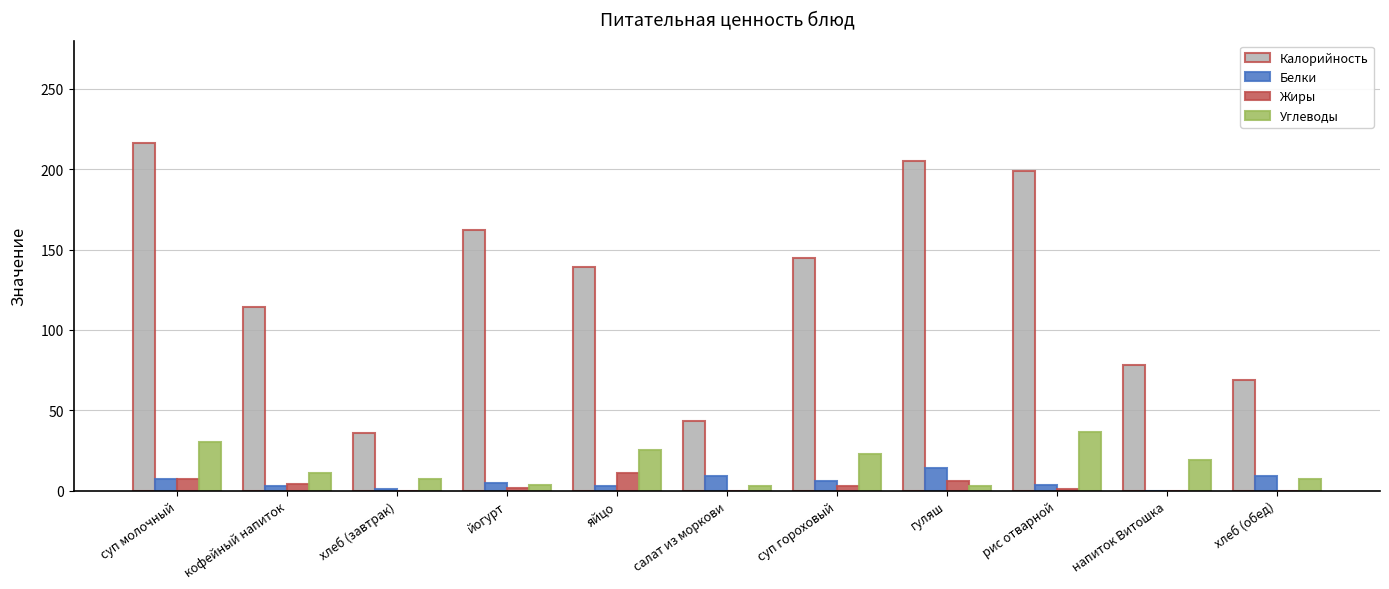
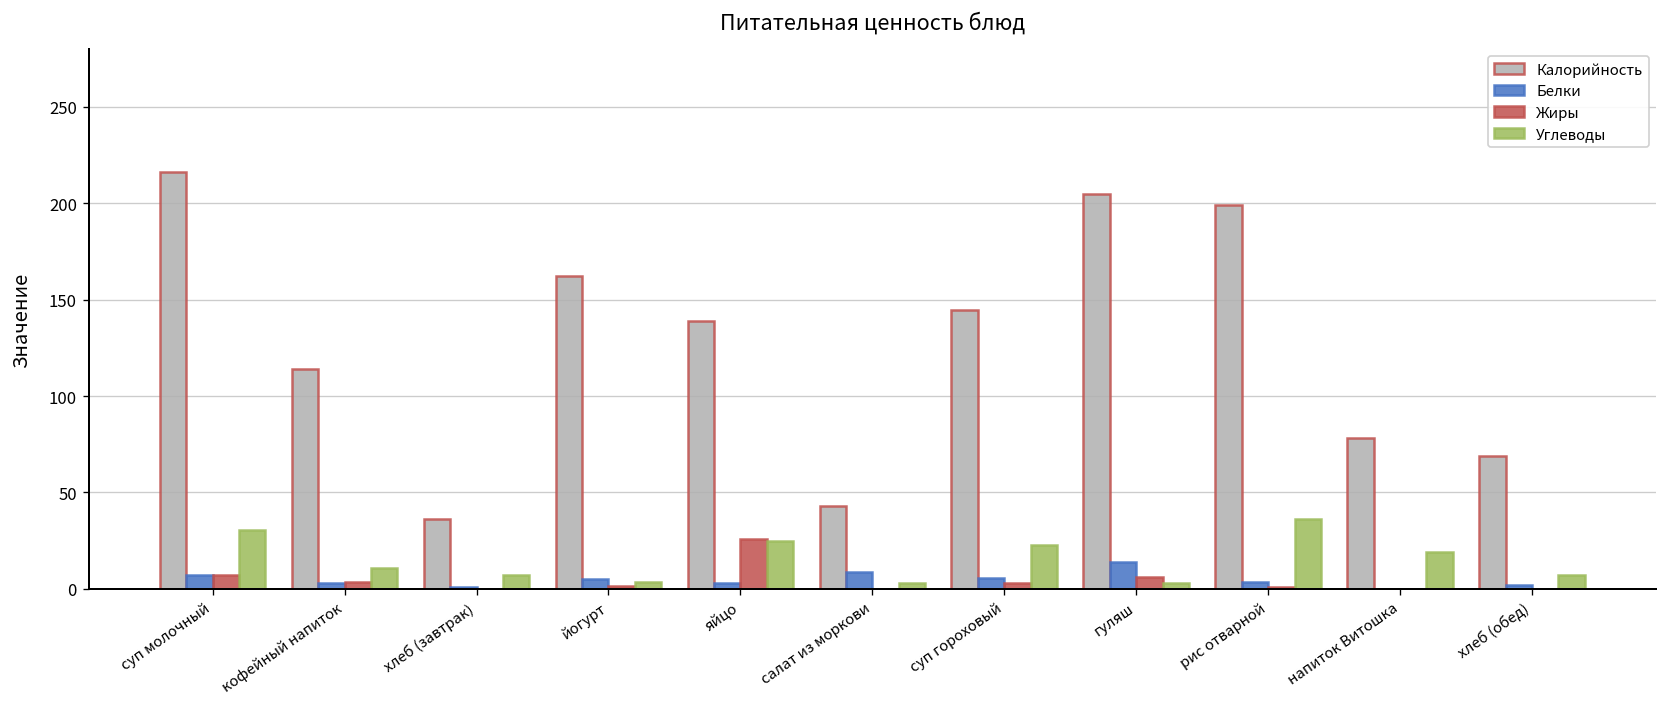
  {
    "Калорийность": {
      "суп молочный": 216,
      "кофейный напиток": 114,
      "хлеб (завтрак)": 36,
      "йогурт": 162,
      "яйцо": 139,
      "салат из моркови": 43,
      "суп гороховый": 145,
      "гуляш": 205,
      "рис отварной": 199,
      "напиток Витошка": 78,
      "хлеб (обед)": 69
    },
    "Белки": {
      "суп молочный": 7,
      "кофейный напиток": 3,
      "йогурт": 5,
      "яйцо": 3,
      "салат из моркови": 9,
      "суп гороховый": 6,
      "гуляш": 14,
      "рис отварной": 4,
      "напиток Витошка": 0,
-     "хлеб (обед)": 9
+     "хлеб (обед)": 2
    },
    "Жиры": {
      "суп молочный": 7,
      "кофейный напиток": 4,
      "хлеб (завтрак)": 0,
-     "яйцо": 11,
+     "яйцо": 26,
      "салат из моркови": 0,
      "суп гороховый": 3,
      "гуляш": 6,
      "напиток Витошка": 0,
      "хлеб (обед)": 0
    },
    "Углеводы": {
      "суп молочный": 30,
      "кофейный напиток": 11,
      "хлеб (завтрак)": 7,
      "йогурт": 4,
      "яйцо": 25,
      "салат из моркови": 3,
      "суп гороховый": 23,
      "гуляш": 3,
      "рис отварной": 36,
      "напиток Витошка": 19,
      "хлеб (обед)": 7
    }
  }
